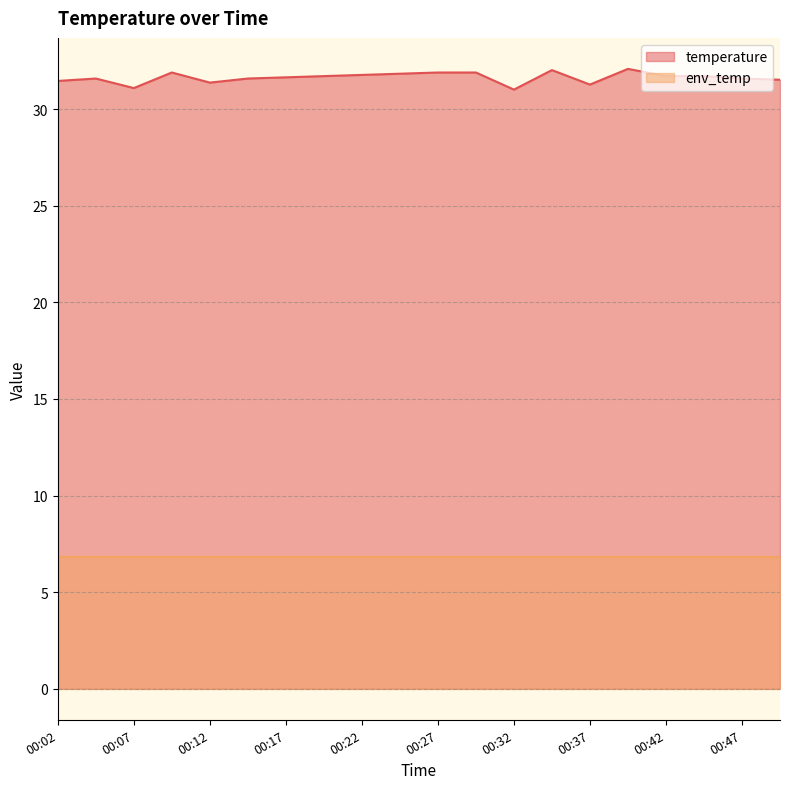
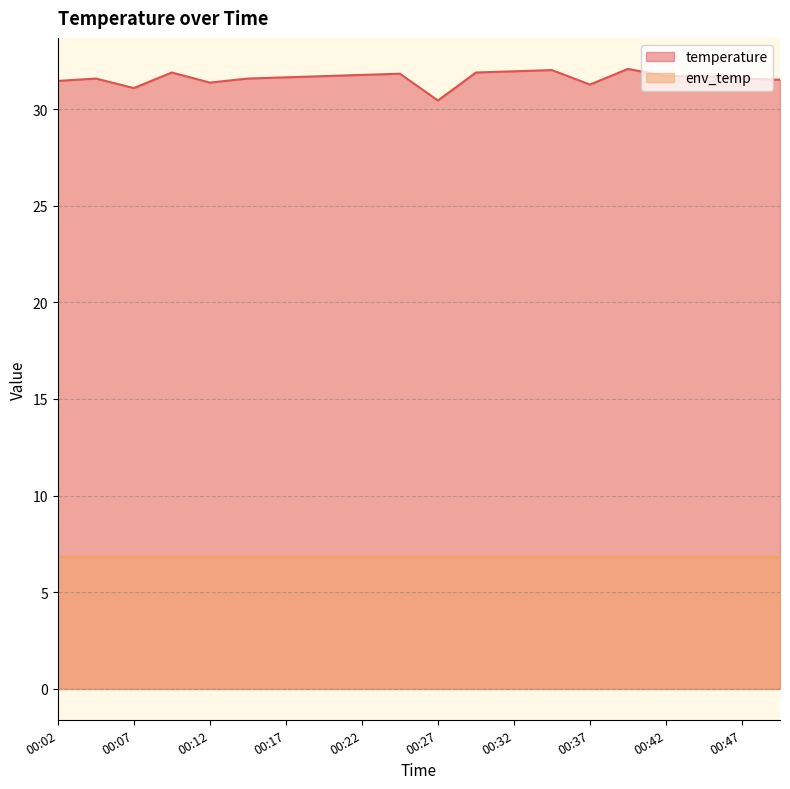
  {
    "temperature": {
      "00:02": 31.5,
      "00:07": 31.1,
      "00:12": 31.4,
      "00:17": 31.6,
      "00:22": 31.8,
-     "00:27": 31.9,
-     "00:32": 31.0,
+     "00:27": 30.4,
+     "00:32": 32.0,
      "00:37": 31.3
    },
    "env_temp": {
      "00:02": 6.8,
      "00:07": 6.8,
      "00:12": 6.8,
      "00:17": 6.8,
      "00:22": 6.8,
      "00:27": 6.8,
      "00:32": 6.8,
      "00:37": 6.8,
      "00:42": 6.8,
      "00:47": 6.8
    }
  }
